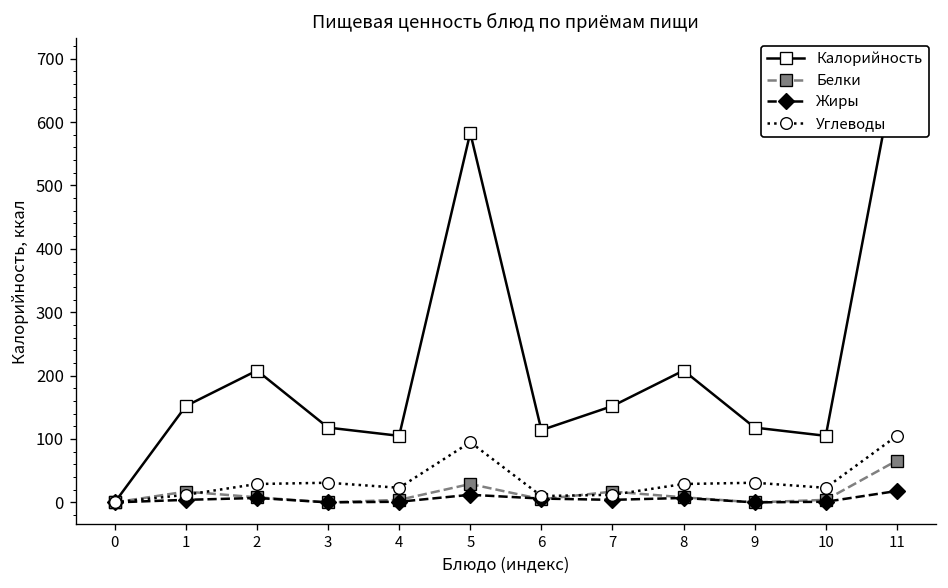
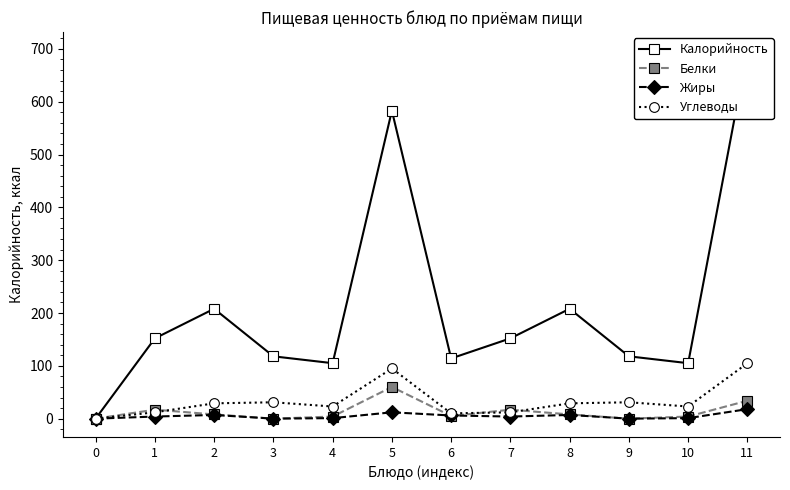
  {
    "Белки": {
      "1": 20,
-     "5": 30,
+     "5": 60,
      "7": 20,
-     "11": 70
+     "11": 30
    }
  }
